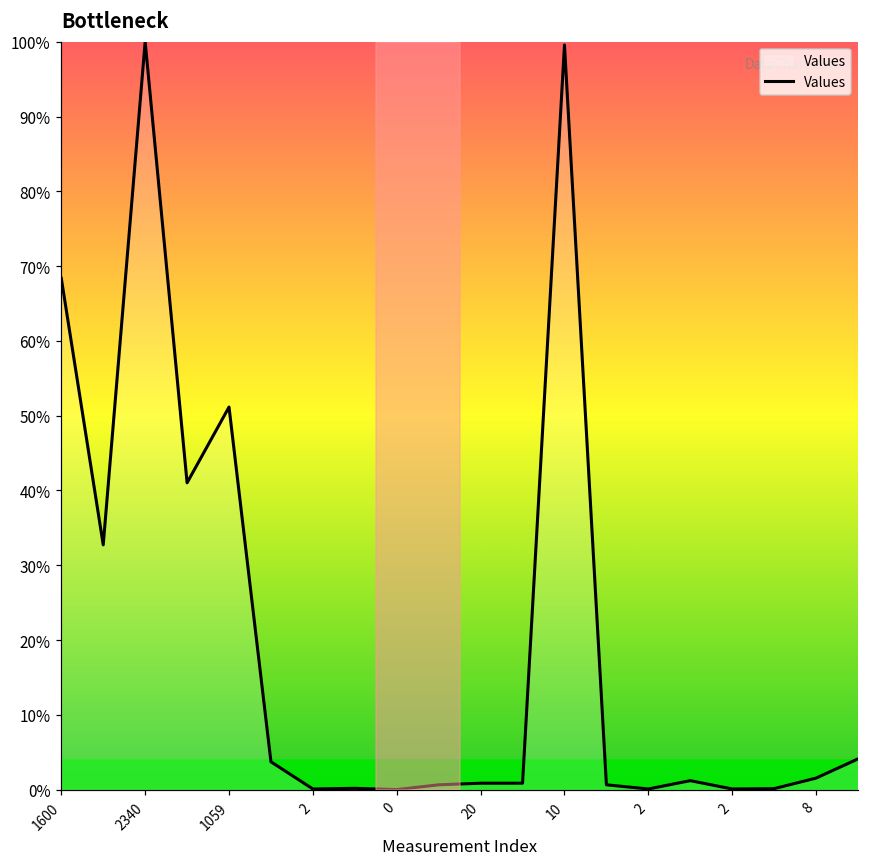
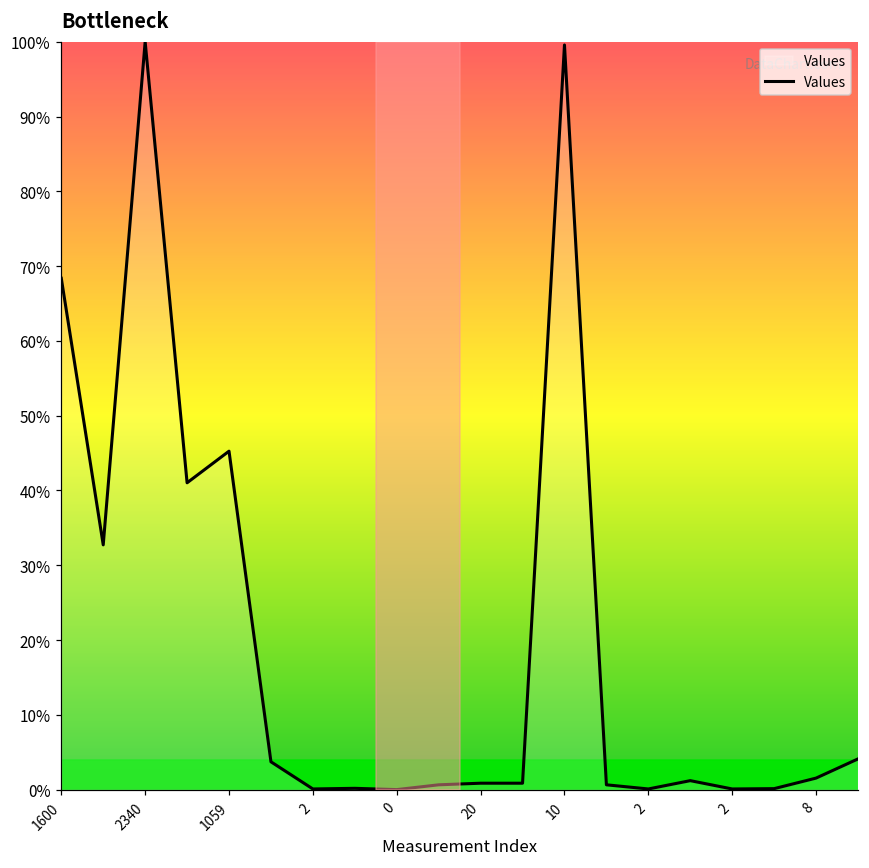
  {
    "1600": "68%",
    "2340": "100%",
-   "1059": "51%",
+   "1059": "45%",
    "10": "100%"
  }
